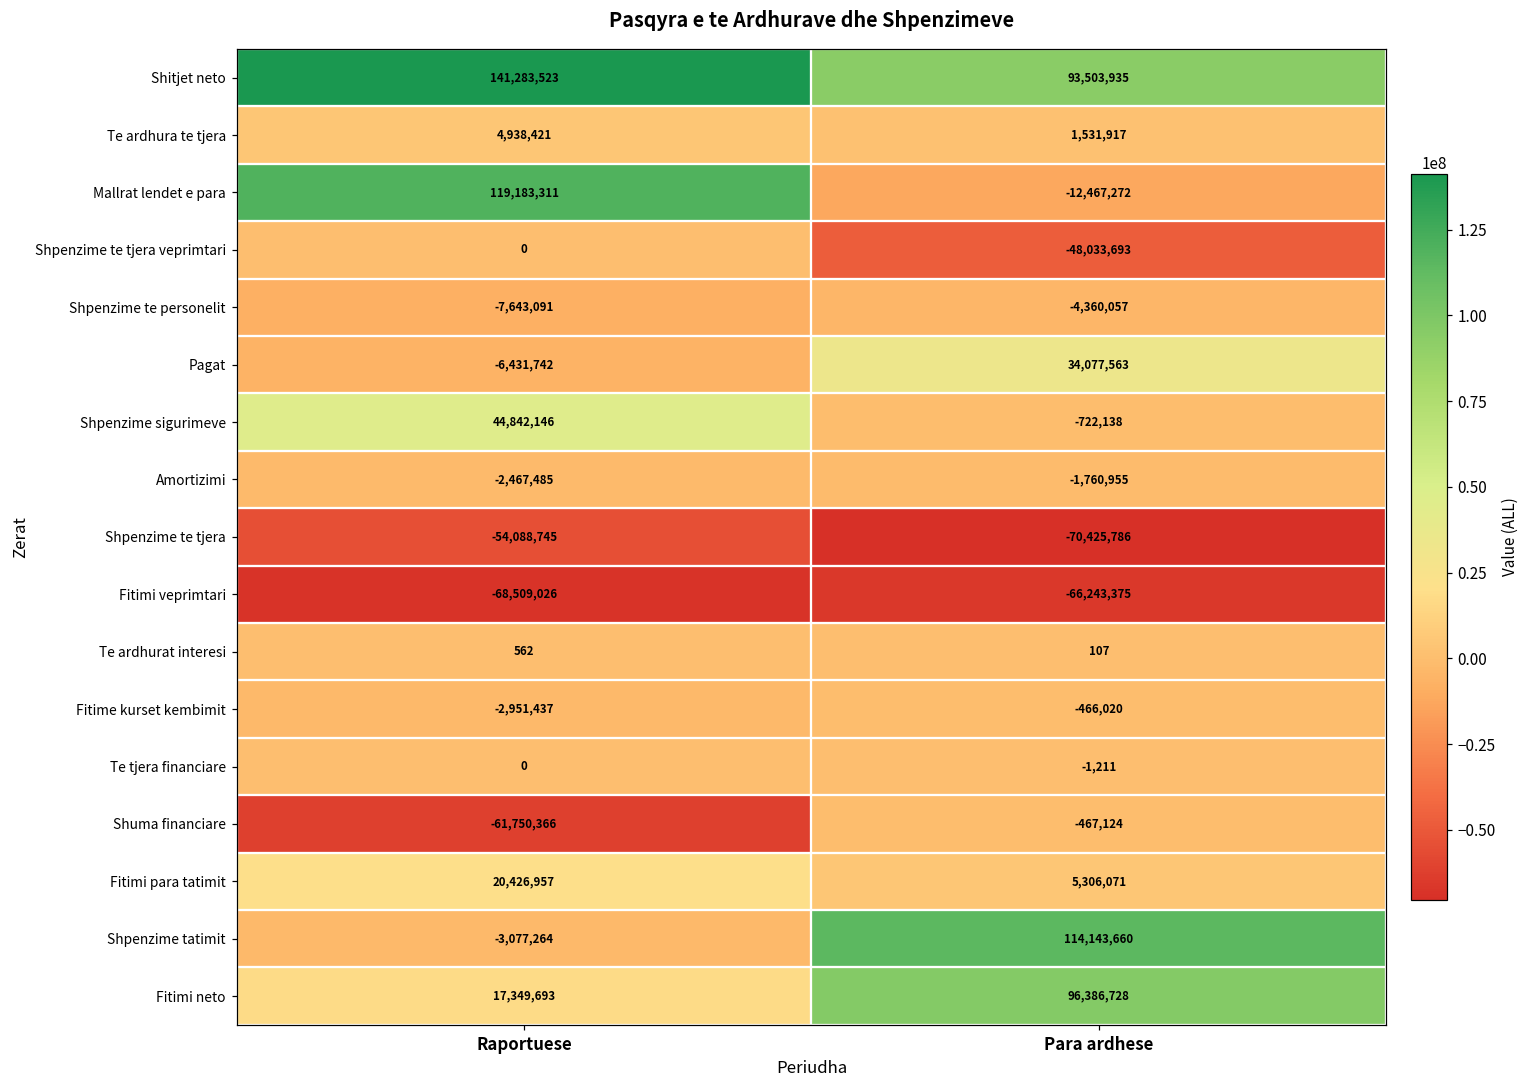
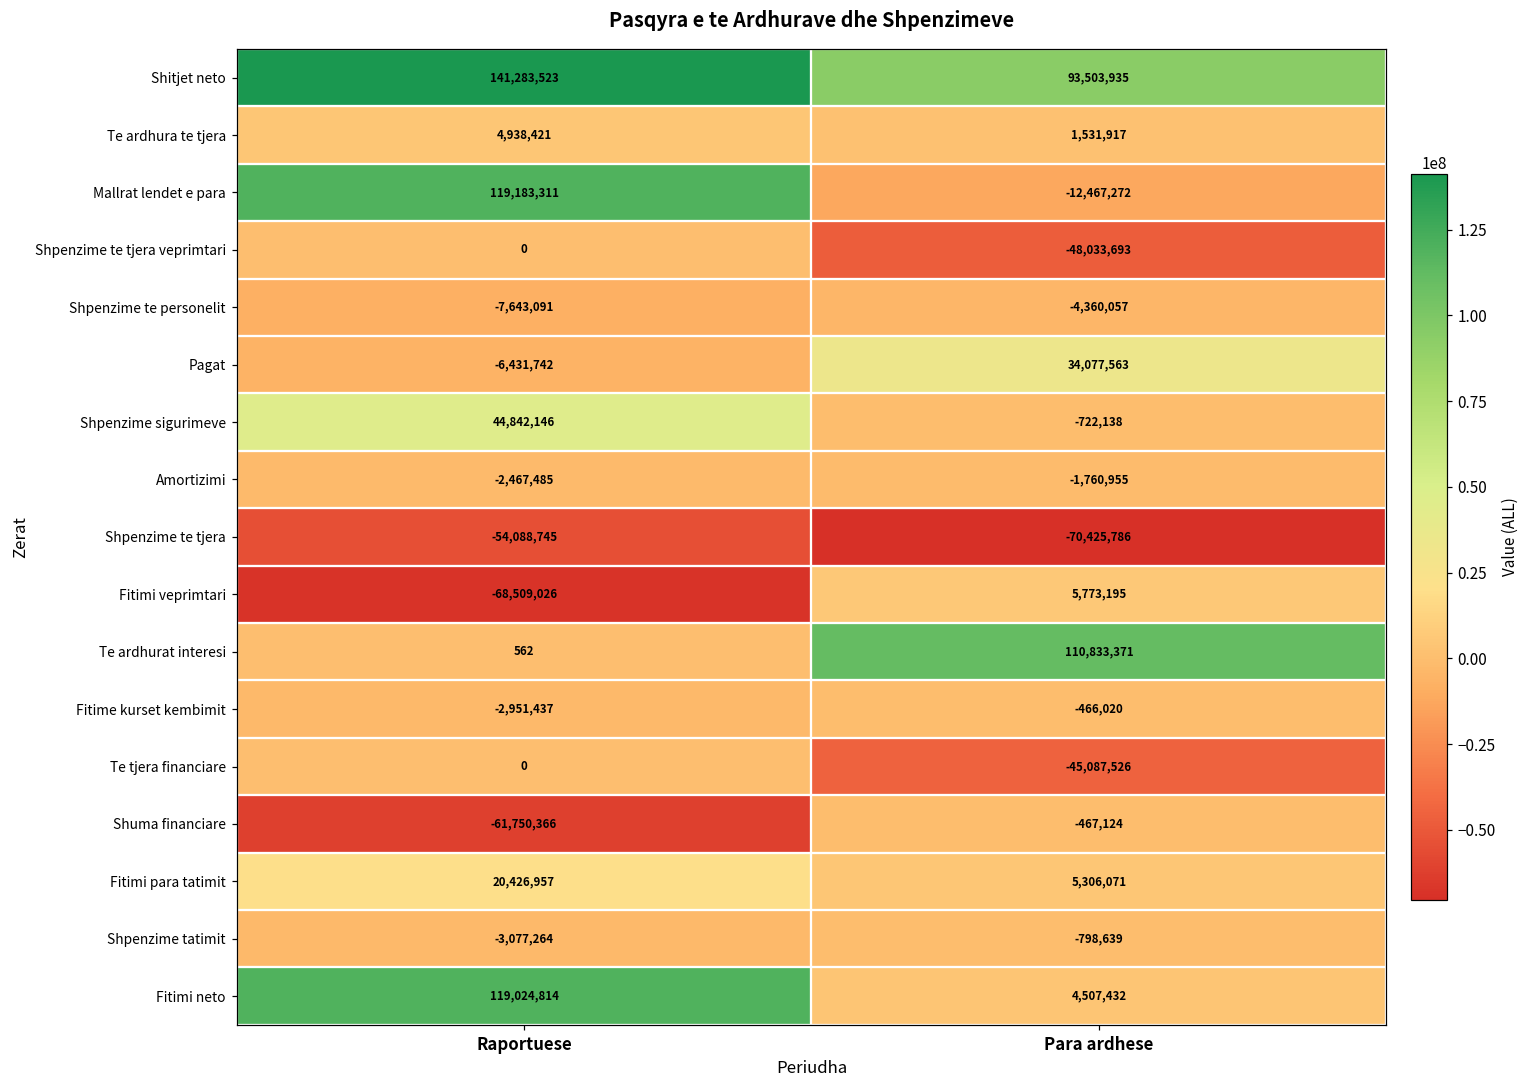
  {
    "Shitjet neto": {
      "Raportuese": "141,283,523",
      "Para ardhese": "93,503,935"
    },
    "Te ardhura te tjera": {
      "Raportuese": "4,938,421",
      "Para ardhese": "1,531,917"
    },
    "Mallrat lendet e para": {
      "Raportuese": "119,183,311",
      "Para ardhese": "-12,467,272"
    },
    "Shpenzime te tjera veprimtari": {
      "Raportuese": "0",
      "Para ardhese": "-48,033,693"
    },
    "Shpenzime te personelit": {
      "Raportuese": "-7,643,091",
      "Para ardhese": "-4,360,057"
    },
    "Pagat": {
      "Raportuese": "-6,431,742",
      "Para ardhese": "34,077,563"
    },
    "Shpenzime sigurimeve": {
      "Raportuese": "44,842,146",
      "Para ardhese": "-722,138"
    },
    "Amortizimi": {
      "Raportuese": "-2,467,485",
      "Para ardhese": "-1,760,955"
    },
    "Shpenzime te tjera": {
      "Raportuese": "-54,088,745",
      "Para ardhese": "-70,425,786"
    },
    "Fitimi veprimtari": {
      "Raportuese": "-68,509,026",
-     "Para ardhese": "-66,243,375"
+     "Para ardhese": "5,773,195"
    },
    "Te ardhurat interesi": {
      "Raportuese": "562",
-     "Para ardhese": "107"
+     "Para ardhese": "110,833,371"
    },
    "Fitime kurset kembimit": {
      "Raportuese": "-2,951,437",
      "Para ardhese": "-466,020"
    },
    "Te tjera financiare": {
      "Raportuese": "0",
-     "Para ardhese": "-1,211"
+     "Para ardhese": "-45,087,526"
    },
    "Shuma financiare": {
      "Raportuese": "-61,750,366",
      "Para ardhese": "-467,124"
    },
    "Fitimi para tatimit": {
      "Raportuese": "20,426,957",
      "Para ardhese": "5,306,071"
    },
    "Shpenzime tatimit": {
      "Raportuese": "-3,077,264",
-     "Para ardhese": "114,143,660"
+     "Para ardhese": "-798,639"
    },
    "Fitimi neto": {
-     "Raportuese": "17,349,693",
-     "Para ardhese": "96,386,728"
+     "Raportuese": "119,024,814",
+     "Para ardhese": "4,507,432"
    }
  }
